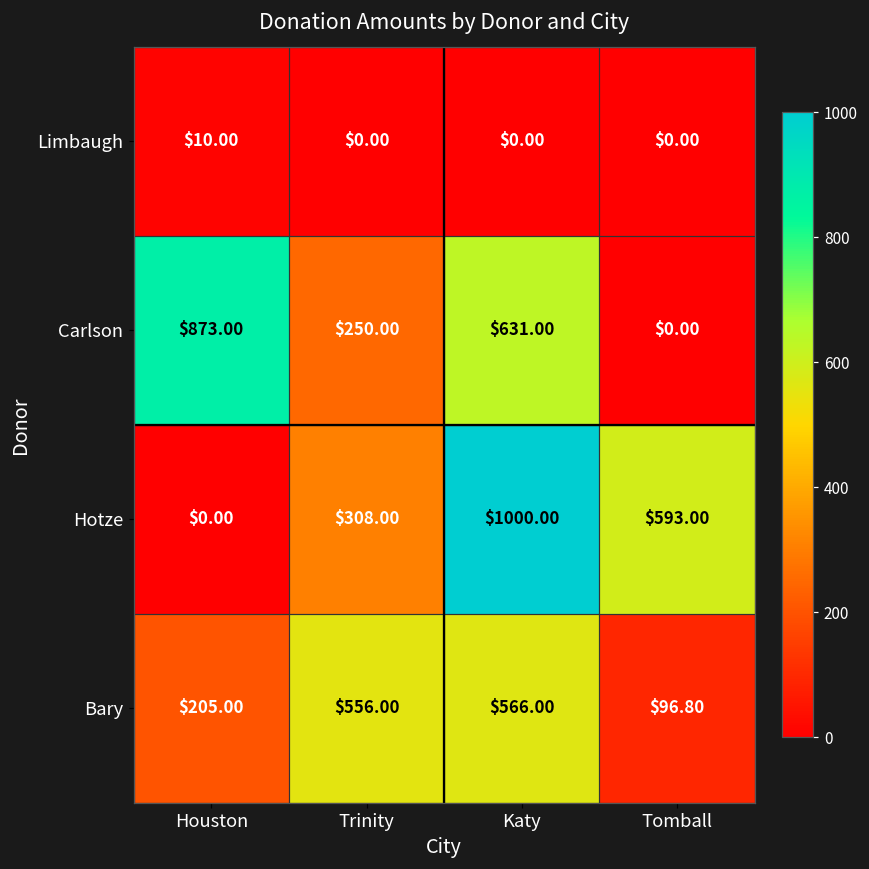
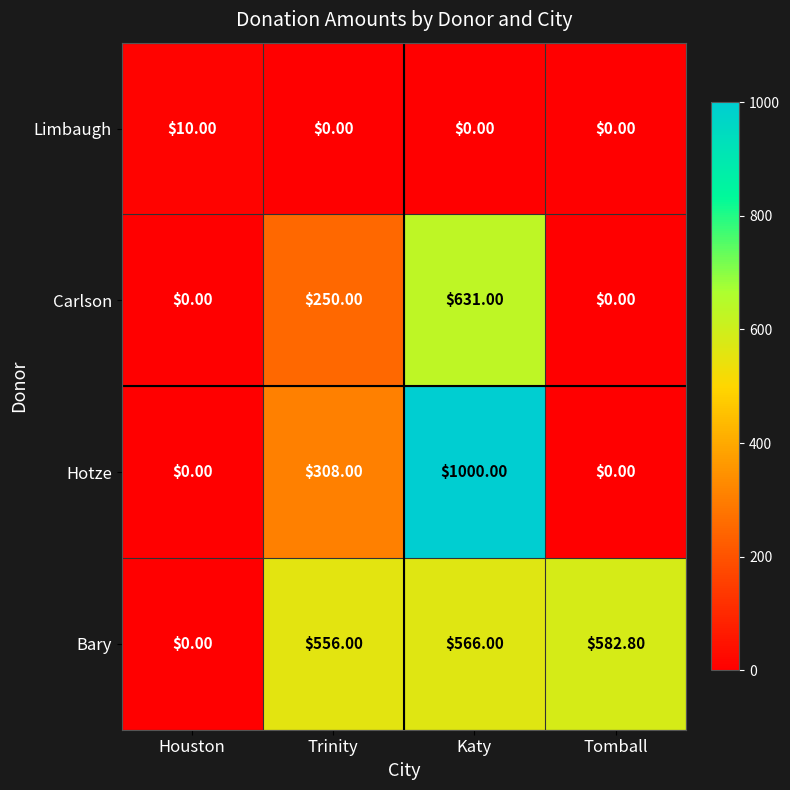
  {
    "Limbaugh": {
      "Houston": "$10.00",
      "Trinity": "$0.00",
      "Katy": "$0.00",
      "Tomball": "$0.00"
    },
    "Carlson": {
-     "Houston": "$873.00",
+     "Houston": "$0.00",
      "Trinity": "$250.00",
      "Katy": "$631.00",
      "Tomball": "$0.00"
    },
    "Hotze": {
      "Houston": "$0.00",
      "Trinity": "$308.00",
      "Katy": "$1000.00",
-     "Tomball": "$593.00"
+     "Tomball": "$0.00"
    },
    "Bary": {
-     "Houston": "$205.00",
+     "Houston": "$0.00",
      "Trinity": "$556.00",
      "Katy": "$566.00",
-     "Tomball": "$96.80"
+     "Tomball": "$582.80"
    }
  }
